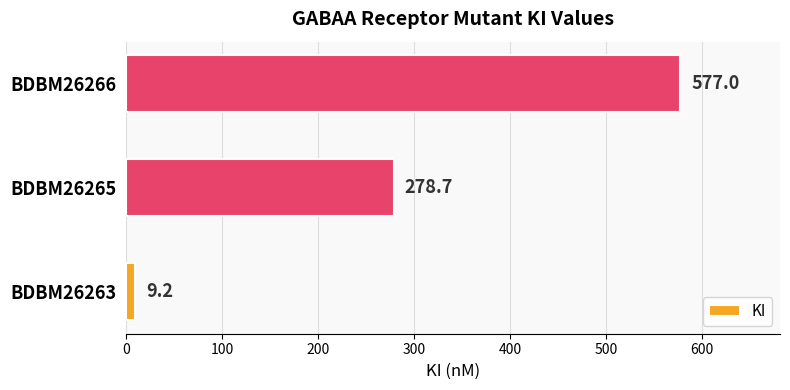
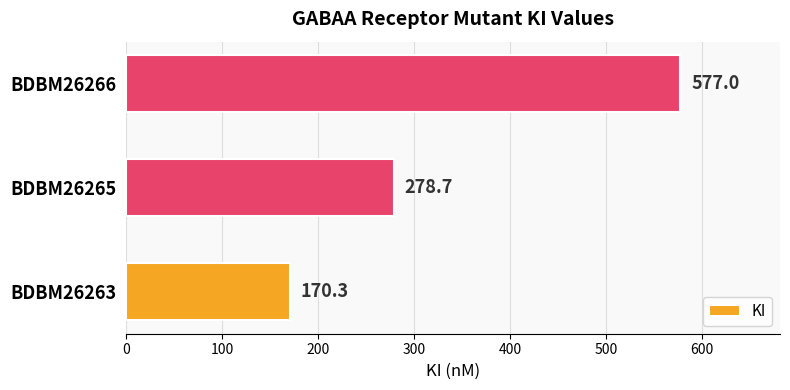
  {
    "BDBM26266": 577.0,
    "BDBM26265": 278.7,
-   "BDBM26263": 9.2
+   "BDBM26263": 170.3
  }
